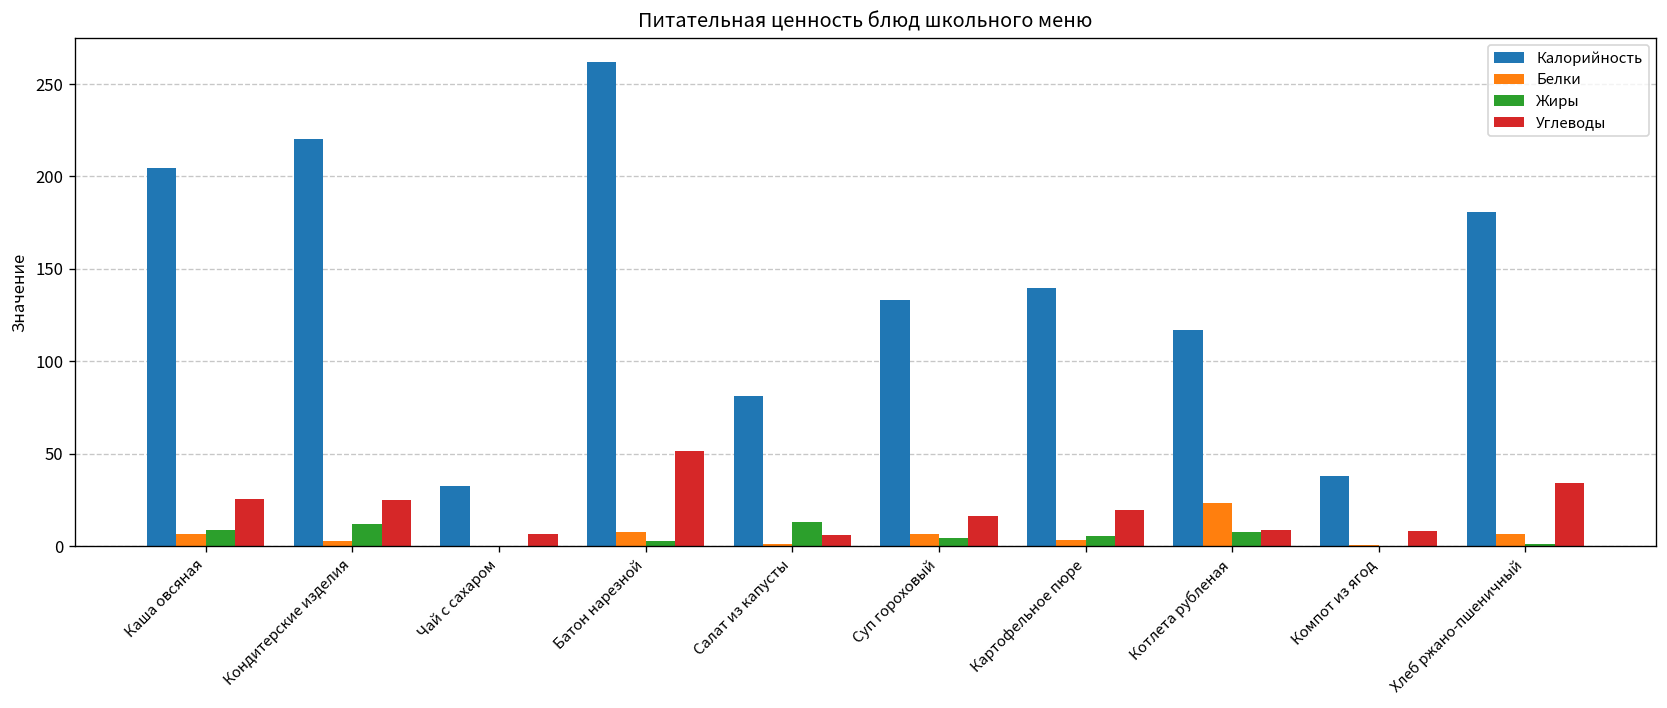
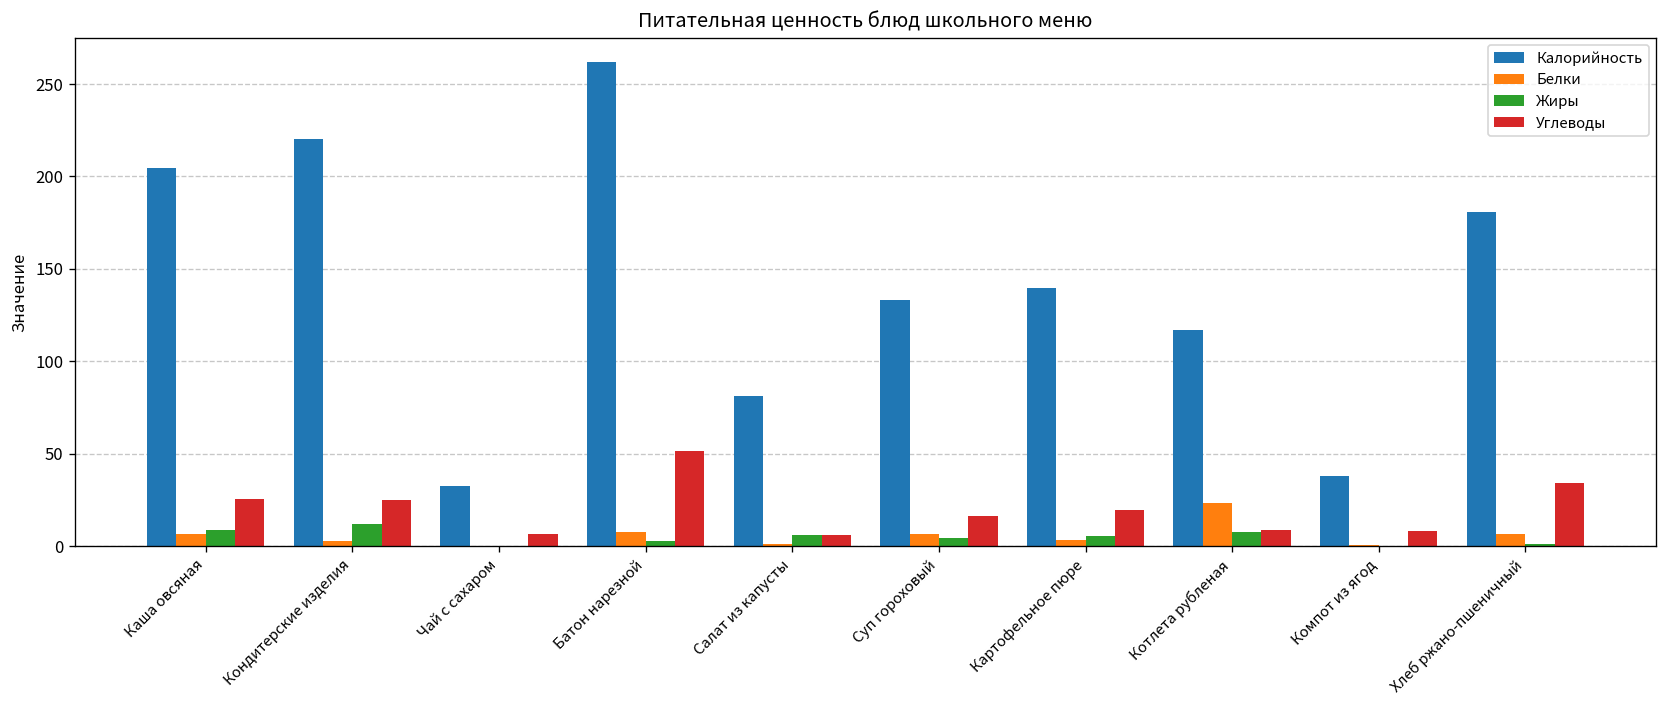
  {
    "Калорийность": {
      "Каша овсяная": 205,
      "Кондитерские изделия": 220,
      "Чай с сахаром": 33,
      "Батон нарезной": 262,
      "Салат из капусты": 82,
      "Суп гороховый": 133,
      "Картофельное пюре": 139,
      "Котлета рубленая": 117,
      "Компот из ягод": 38,
      "Хлеб ржано-пшеничный": 181
    },
    "Белки": {
      "Каша овсяная": 7,
      "Кондитерские изделия": 3,
      "Батон нарезной": 8,
      "Суп гороховый": 7,
      "Картофельное пюре": 3,
      "Котлета рубленая": 24,
      "Хлеб ржано-пшеничный": 7
    },
    "Жиры": {
      "Каша овсяная": 9,
      "Кондитерские изделия": 12,
      "Чай с сахаром": 0,
      "Батон нарезной": 3,
-     "Салат из капусты": 13,
+     "Салат из капусты": 6,
      "Суп гороховый": 5,
      "Картофельное пюре": 5,
      "Котлета рубленая": 8
    },
    "Углеводы": {
      "Каша овсяная": 26,
      "Кондитерские изделия": 25,
      "Чай с сахаром": 6,
      "Батон нарезной": 51,
      "Салат из капусты": 6,
      "Суп гороховый": 16,
      "Картофельное пюре": 20,
      "Котлета рубленая": 9,
      "Компот из ягод": 8,
      "Хлеб ржано-пшеничный": 34
    }
  }
